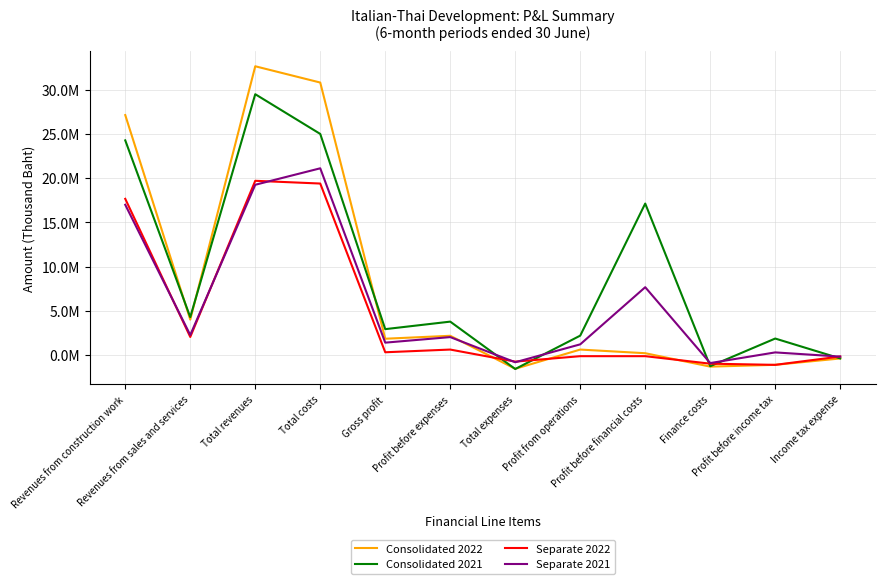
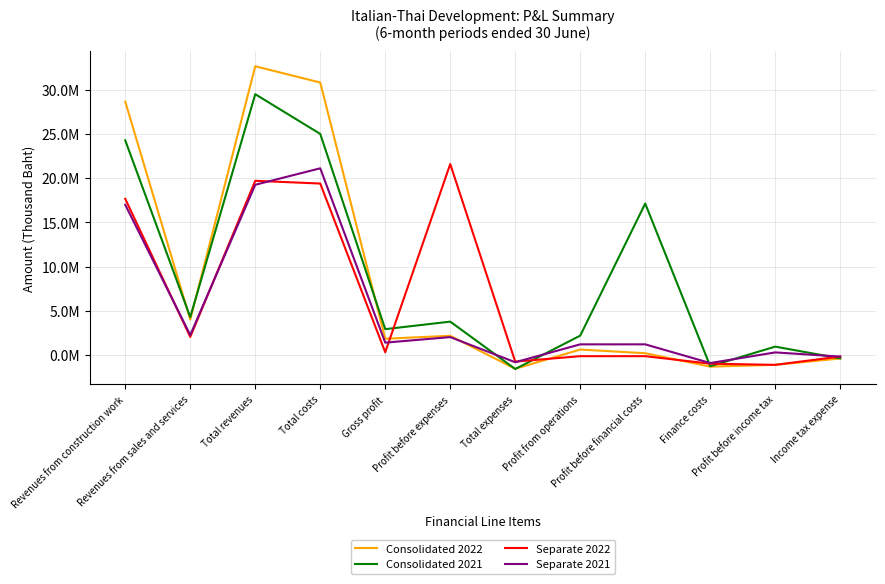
  {
    "Consolidated 2022": {
-     "Revenues from construction work": 27000000,
+     "Revenues from construction work": 29000000,
      "Total revenues": 33000000,
      "Total costs": 31000000,
      "Gross profit": 2000000,
      "Profit from operations": 1000000,
      "Profit before financial costs": 0
    },
    "Consolidated 2021": {
      "Revenues from construction work": 24000000,
      "Total revenues": 29000000,
      "Total costs": 25000000,
      "Gross profit": 3000000,
      "Profit before expenses": 4000000,
      "Profit from operations": 2000000,
      "Profit before financial costs": 17000000,
-     "Profit before income tax": 2000000
+     "Profit before income tax": 1000000
    },
    "Separate 2022": {
      "Revenues from construction work": 18000000,
      "Total revenues": 20000000,
      "Total costs": 19000000,
      "Gross profit": 0,
-     "Profit before expenses": 1000000,
+     "Profit before expenses": 22000000,
      "Profit from operations": 0,
      "Profit before financial costs": 0
    },
    "Separate 2021": {
      "Revenues from construction work": 17000000,
      "Total revenues": 19000000,
      "Total costs": 21000000,
      "Gross profit": 1000000,
      "Profit from operations": 1000000,
-     "Profit before financial costs": 8000000,
+     "Profit before financial costs": 1000000,
      "Profit before income tax": 0
    }
  }
